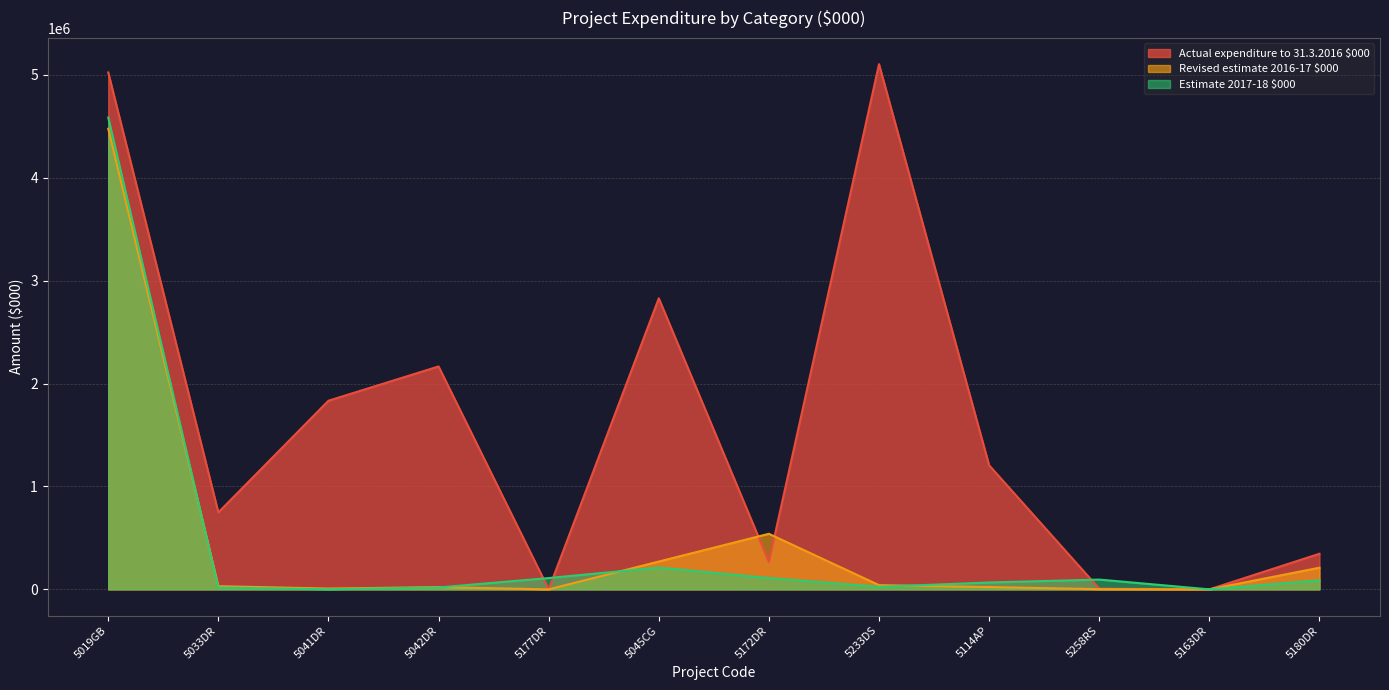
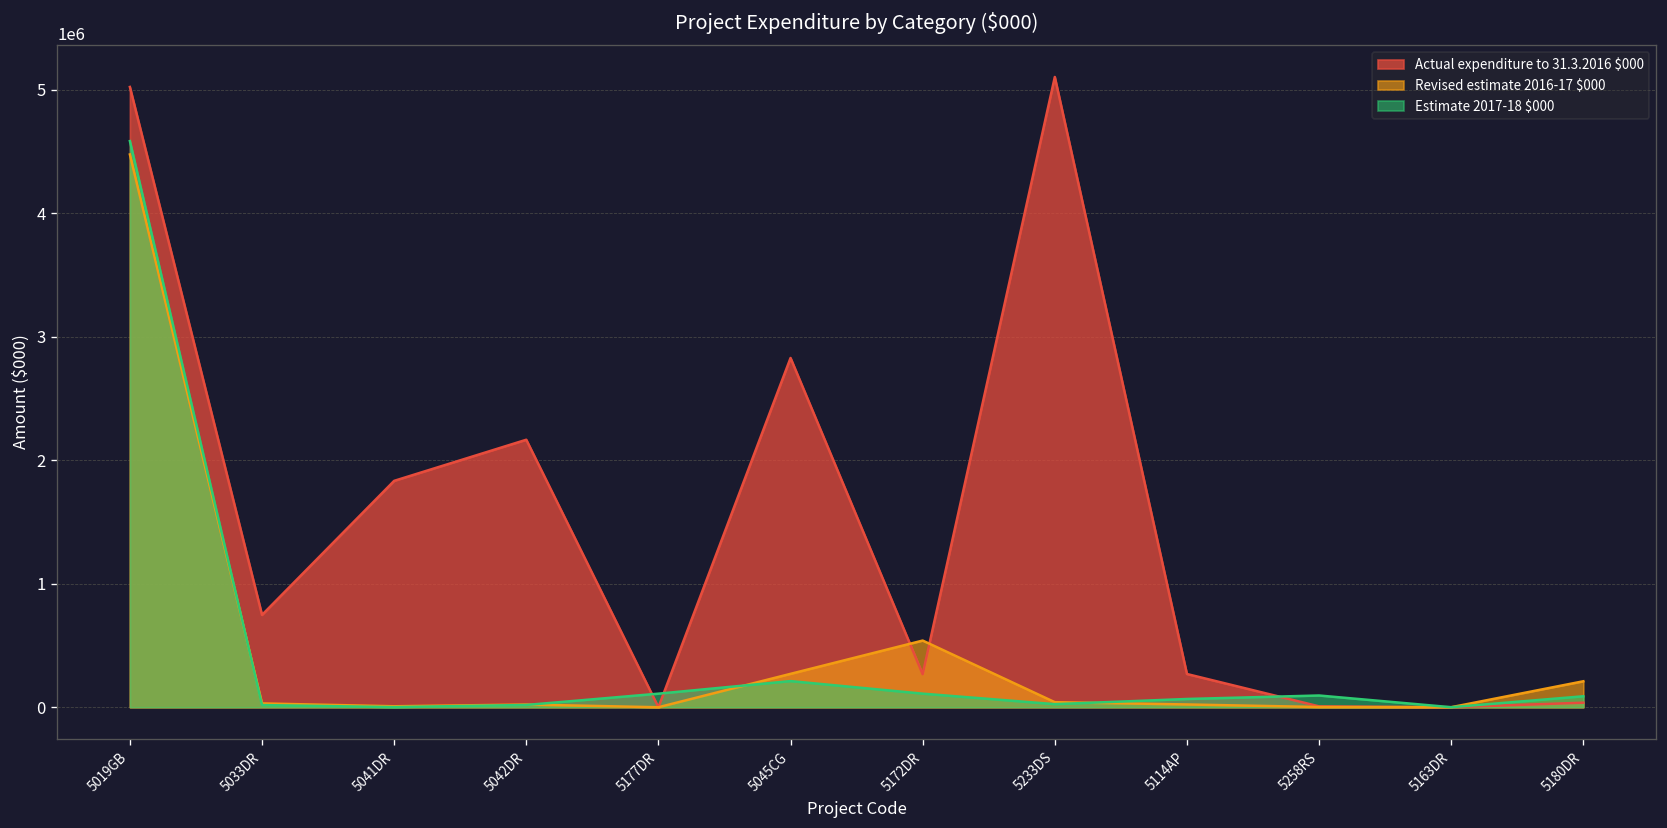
  {
    "Actual expenditure to 31.3.2016 $000": {
      "5019GB": 5020000,
      "5033DR": 750000,
      "5041DR": 1830000,
      "5042DR": 2170000,
      "5045CG": 2830000,
      "5172DR": 270000,
      "5233DS": 5100000,
-     "5114AP": 1210000,
-     "5180DR": 350000
+     "5114AP": 270000,
+     "5180DR": 40000
    },
    "Revised estimate 2016-17 $000": {
      "5019GB": 4480000,
      "5045CG": 270000,
      "5172DR": 540000,
      "5114AP": 20000,
      "5180DR": 210000
    },
    "Estimate 2017-18 $000": {
      "5019GB": 4590000,
      "5177DR": 110000,
      "5045CG": 210000,
      "5172DR": 110000,
      "5114AP": 70000,
      "5258RS": 100000,
      "5180DR": 90000
    }
  }
